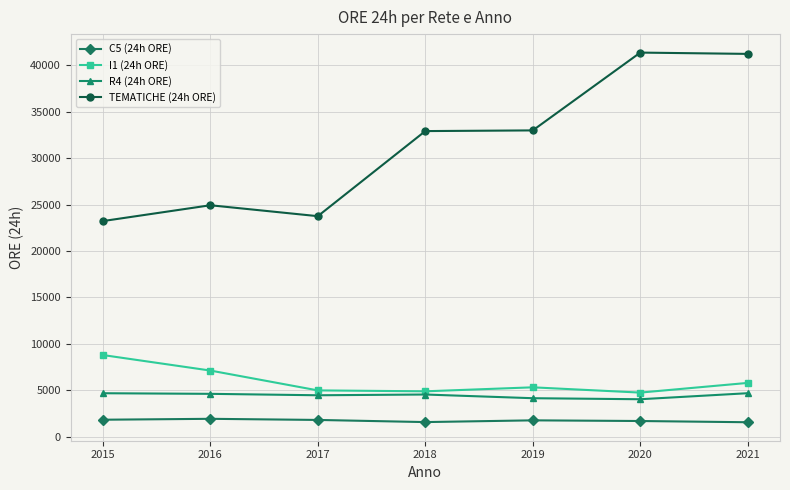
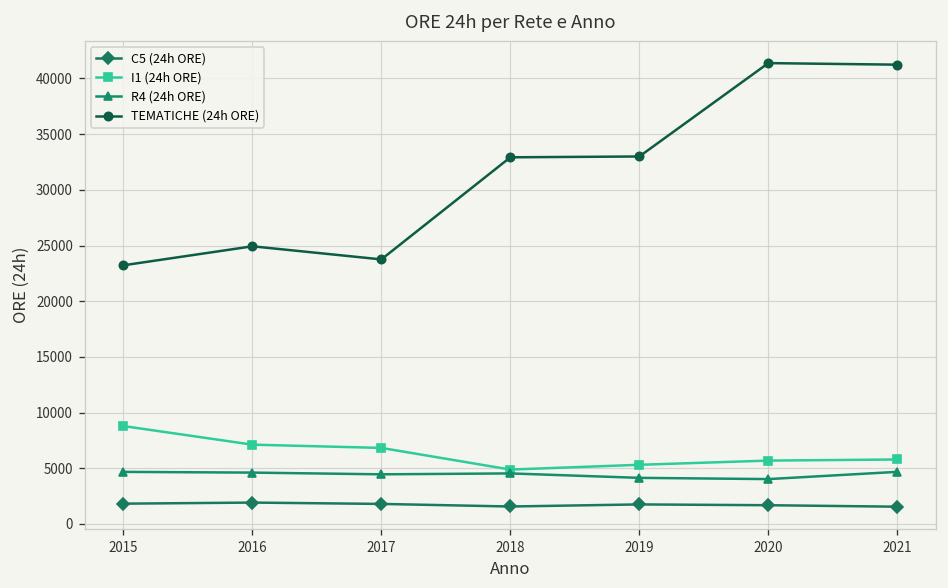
  {
    "I1 (24h ORE)": {
      "2015": 9000,
      "2016": 7000,
-     "2017": 5000,
+     "2017": 7000,
      "2018": 5000,
      "2019": 5000,
-     "2020": 5000,
+     "2020": 6000,
      "2021": 6000
    }
  }
